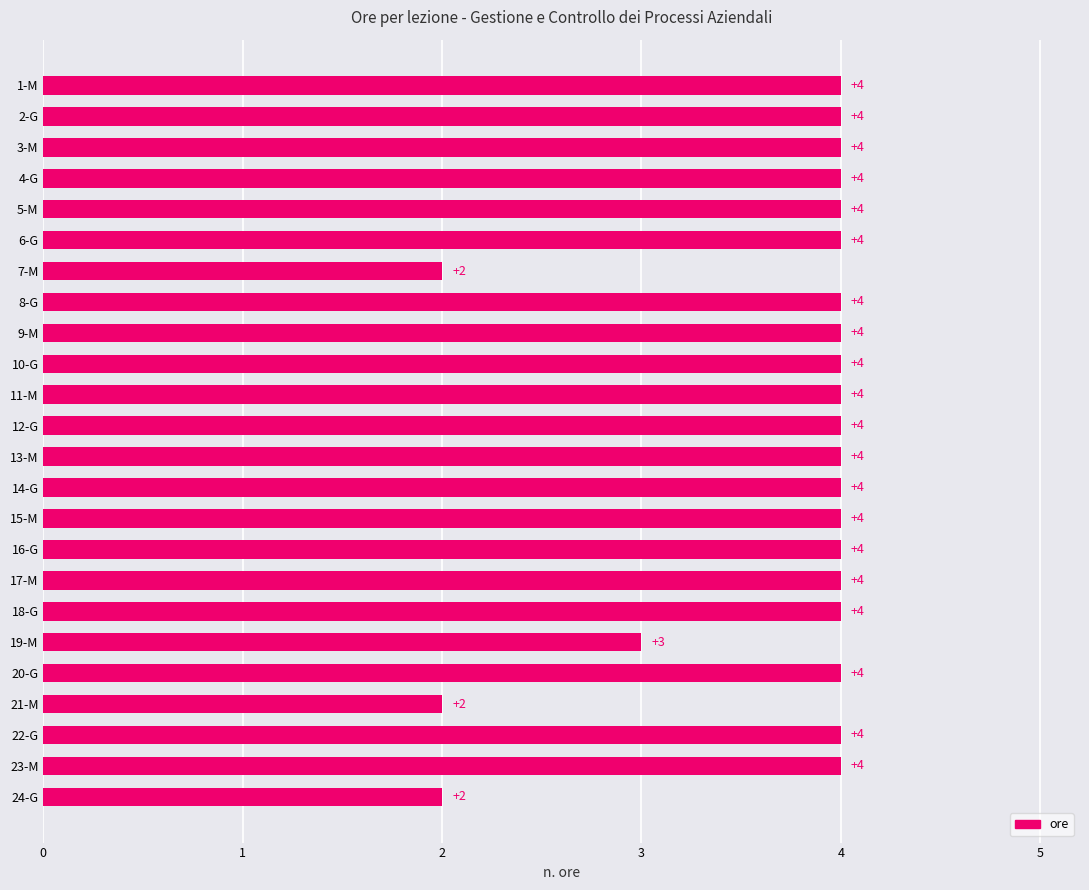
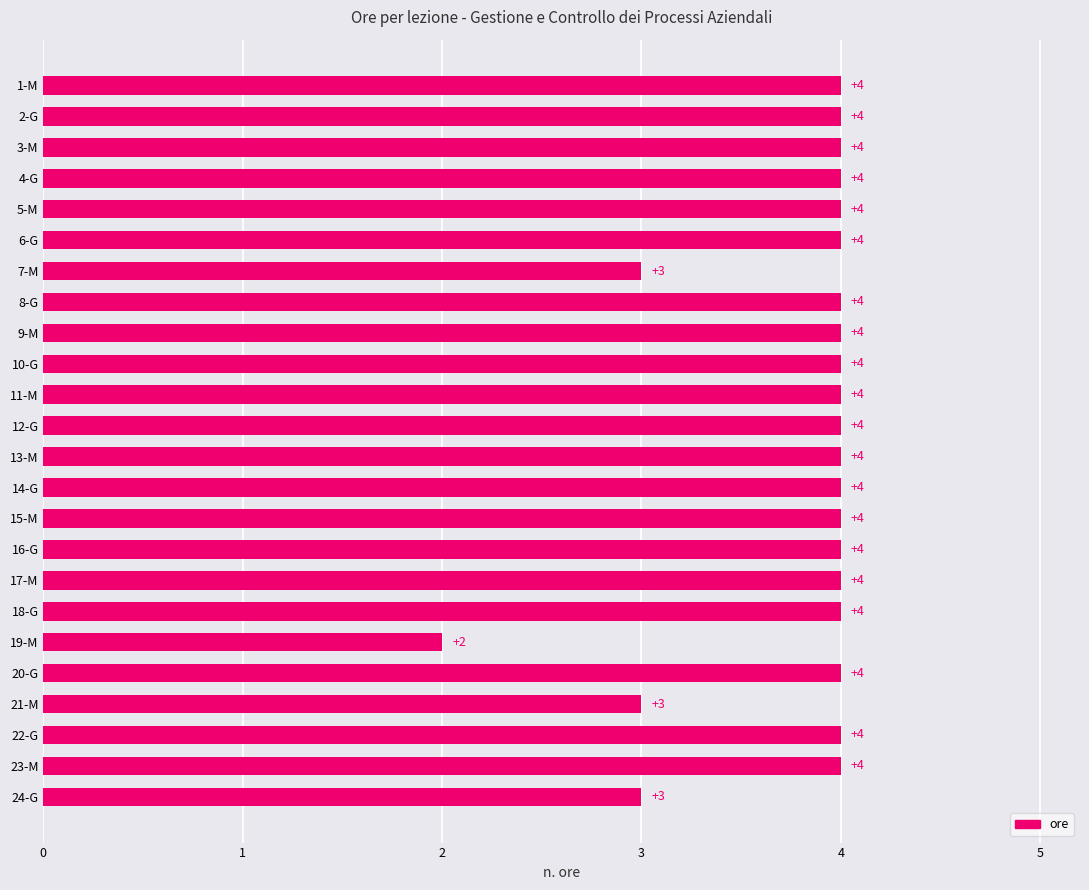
  {
    "1-M": "+4",
    "2-G": "+4",
    "3-M": "+4",
    "4-G": "+4",
    "5-M": "+4",
    "6-G": "+4",
-   "7-M": "+2",
+   "7-M": "+3",
    "8-G": "+4",
    "9-M": "+4",
    "10-G": "+4",
    "11-M": "+4",
    "12-G": "+4",
    "13-M": "+4",
    "14-G": "+4",
    "15-M": "+4",
    "16-G": "+4",
    "17-M": "+4",
    "18-G": "+4",
-   "19-M": "+3",
+   "19-M": "+2",
    "20-G": "+4",
-   "21-M": "+2",
+   "21-M": "+3",
    "22-G": "+4",
    "23-M": "+4",
-   "24-G": "+2"
+   "24-G": "+3"
  }
